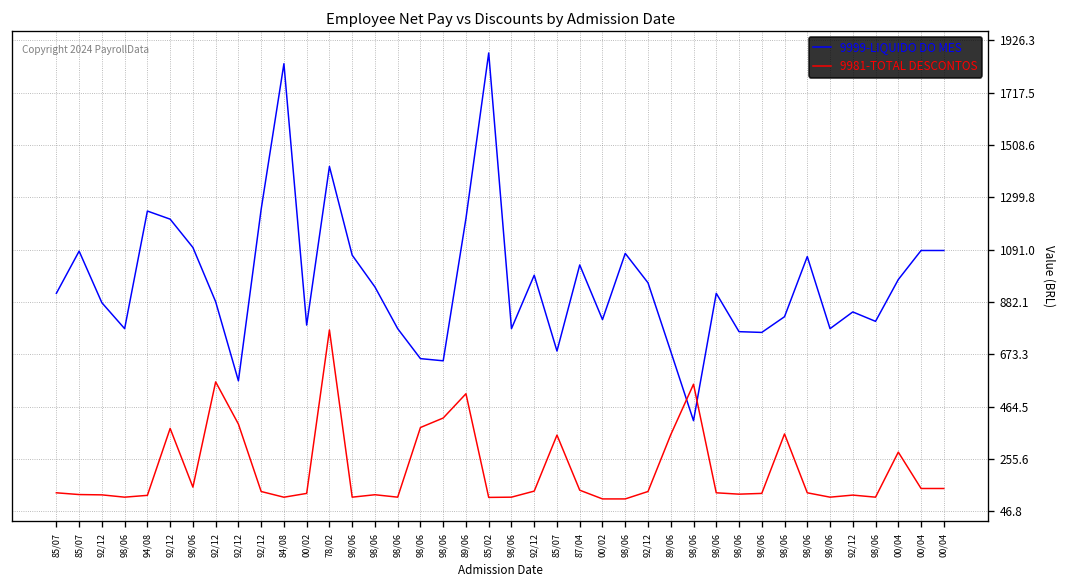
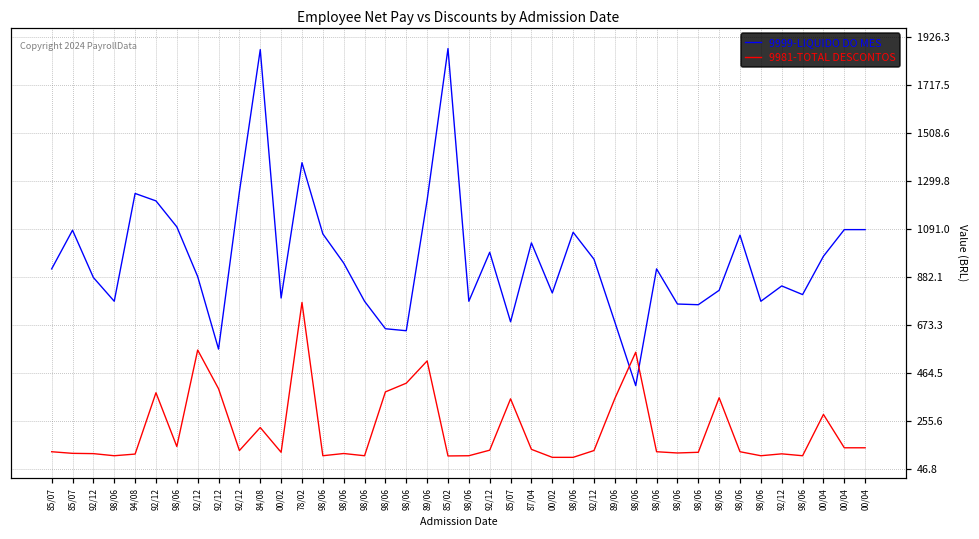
  {
    "9999-LIQUIDO DO MES": {
      "94/08": 1250,
-     "84/08": 1830,
-     "78/02": 1420,
+     "84/08": 1870,
+     "78/02": 1380,
      "85/02": 1880,
      "87/04": 1030
    },
    "9981-TOTAL DESCONTOS": {
      "94/08": 110,
-     "84/08": 100,
+     "84/08": 230,
      "78/02": 770,
      "85/02": 100,
      "87/04": 130
    }
  }
